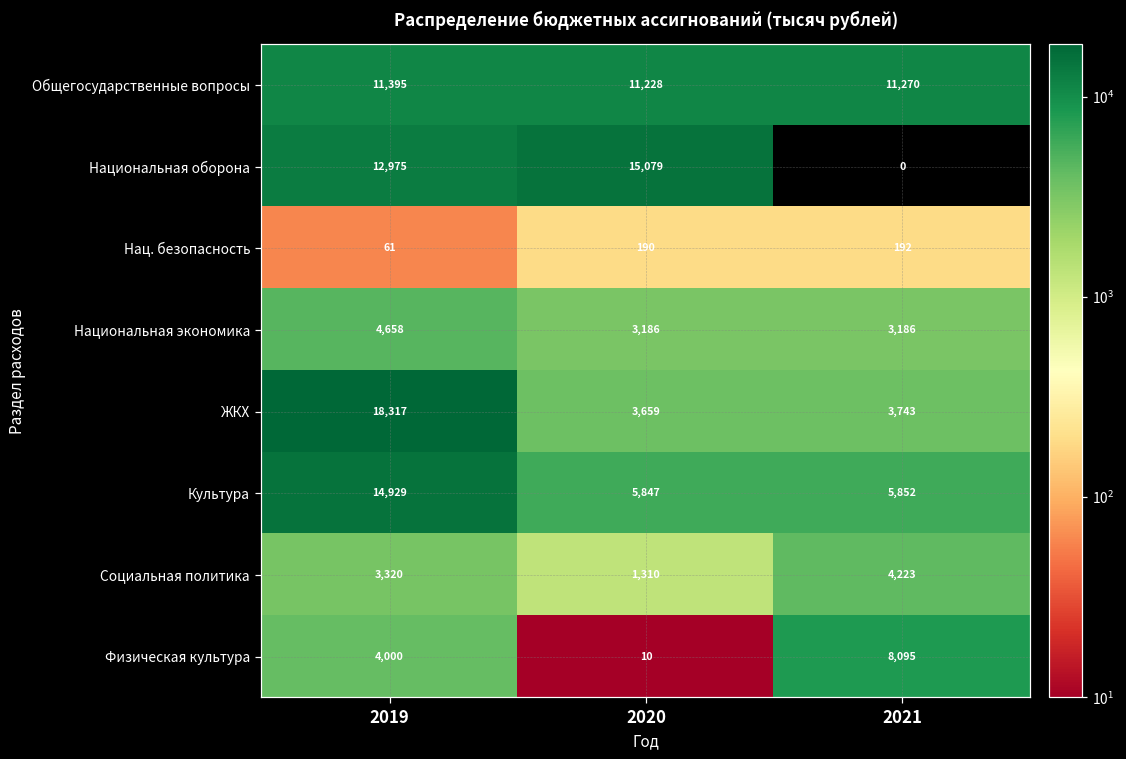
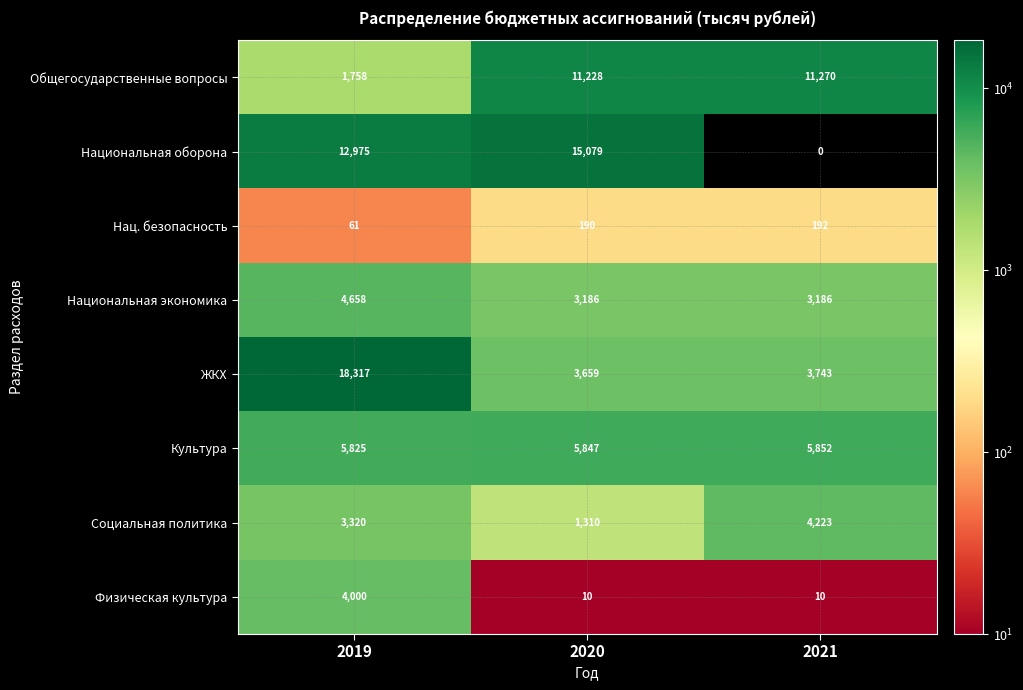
  {
    "Общегосударственные вопросы": {
-     "2019": "11,395",
+     "2019": "1,758",
      "2020": "11,228",
      "2021": "11,270"
    },
    "Национальная оборона": {
      "2019": "12,975",
      "2020": "15,079",
      "2021": "0"
    },
    "Нац. безопасность": {
      "2019": "61",
      "2020": "190",
      "2021": "192"
    },
    "Национальная экономика": {
      "2019": "4,658",
      "2020": "3,186",
      "2021": "3,186"
    },
    "ЖКХ": {
      "2019": "18,317",
      "2020": "3,659",
      "2021": "3,743"
    },
    "Культура": {
-     "2019": "14,929",
+     "2019": "5,825",
      "2020": "5,847",
      "2021": "5,852"
    },
    "Социальная политика": {
      "2019": "3,320",
      "2020": "1,310",
      "2021": "4,223"
    },
    "Физическая культура": {
      "2019": "4,000",
      "2020": "10",
-     "2021": "8,095"
+     "2021": "10"
    }
  }
